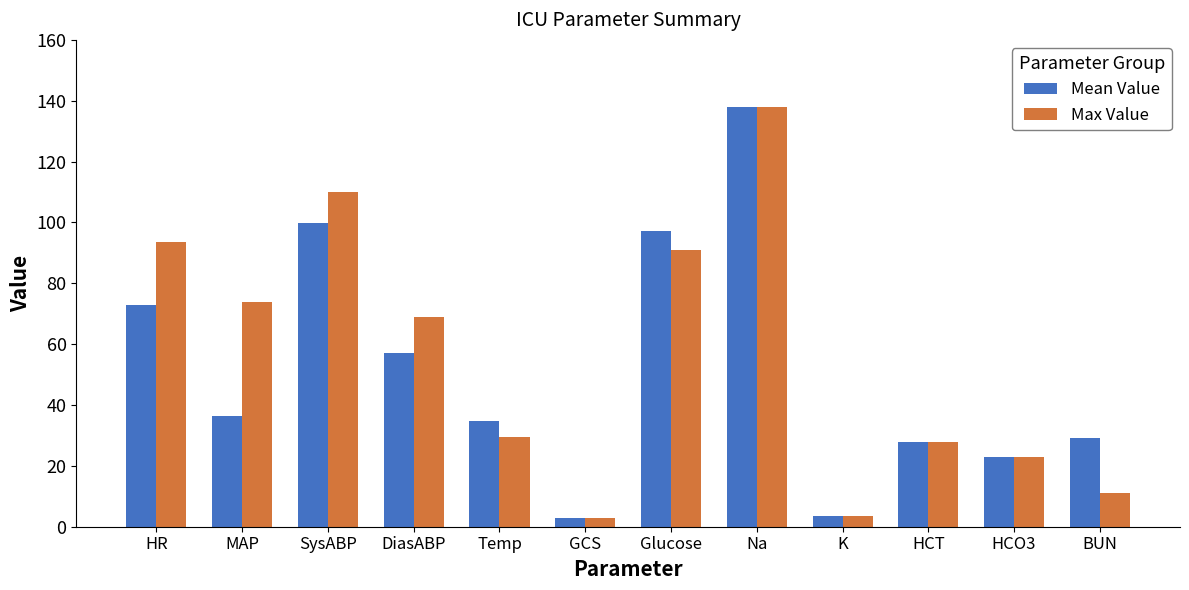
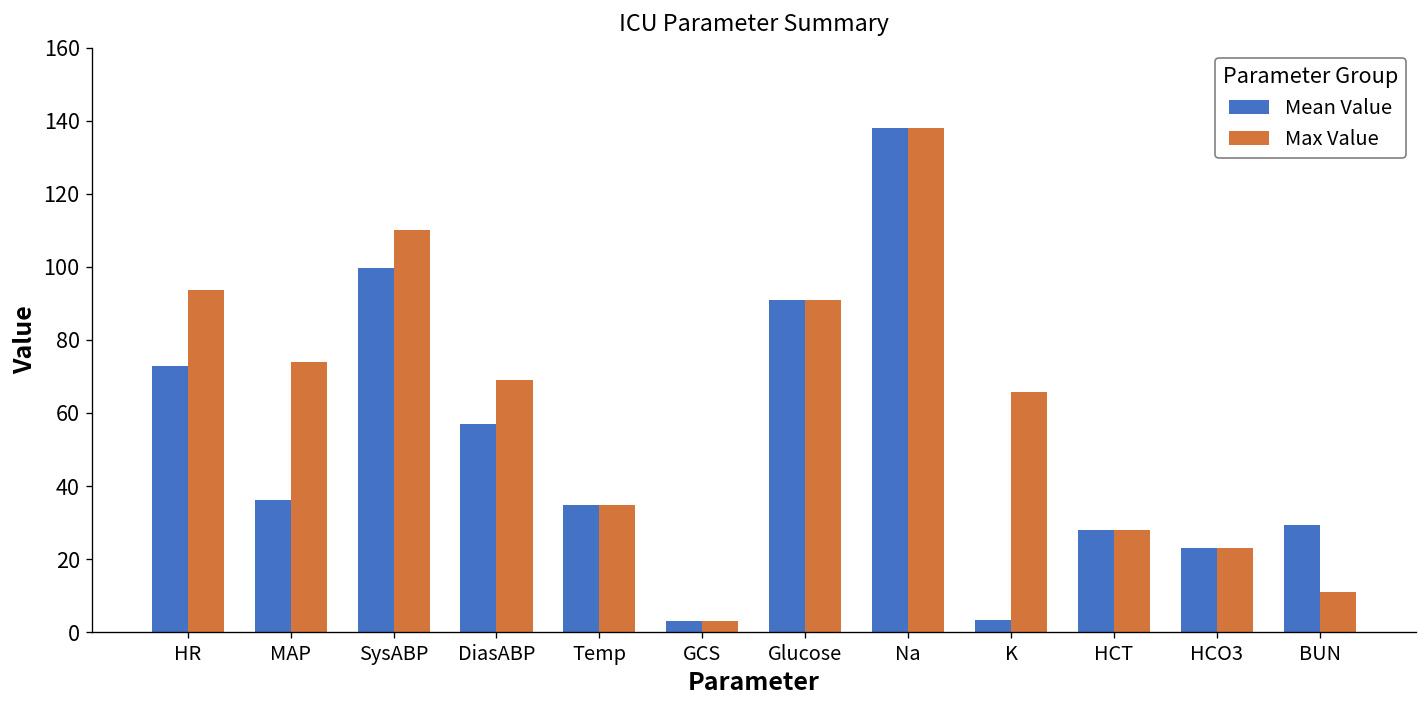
  {
    "Mean Value": {
      "HR": 73,
      "MAP": 36,
      "SysABP": 100,
      "DiasABP": 57,
      "Temp": 35,
      "GCS": 3,
-     "Glucose": 97,
+     "Glucose": 91,
      "Na": 138,
      "K": 3,
      "HCT": 28,
      "HCO3": 23,
      "BUN": 29
    },
    "Max Value": {
      "HR": 94,
      "MAP": 74,
      "SysABP": 110,
      "DiasABP": 69,
-     "Temp": 29,
+     "Temp": 35,
      "GCS": 3,
      "Glucose": 91,
      "Na": 138,
-     "K": 3,
+     "K": 66,
      "HCT": 28,
      "HCO3": 23,
      "BUN": 11
    }
  }
